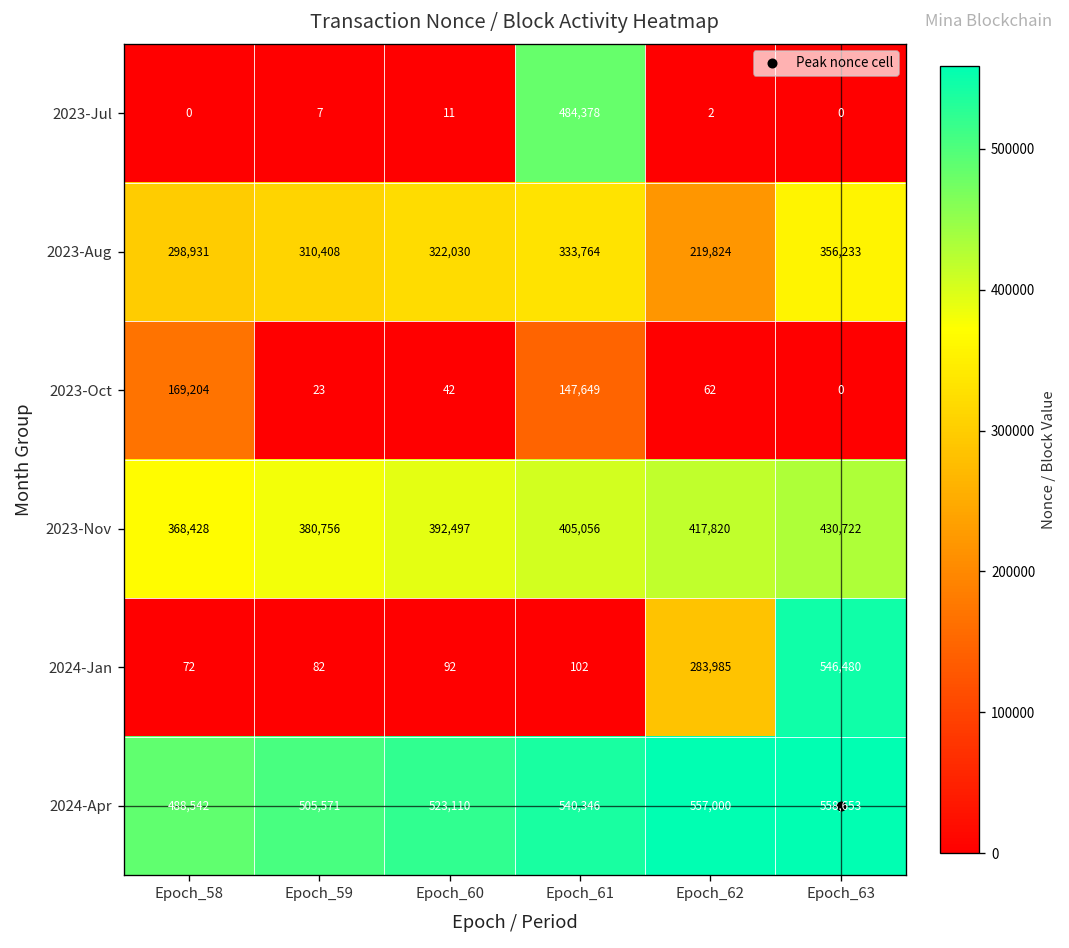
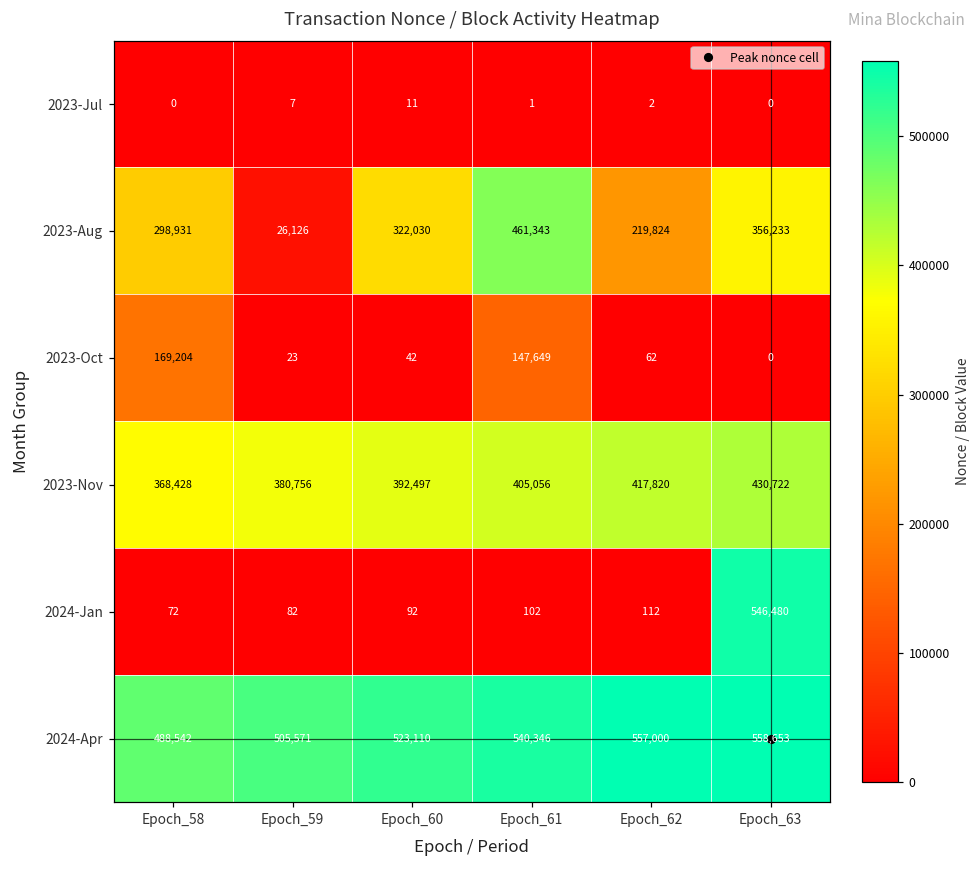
  {
    "2023-Jul": {
      "Epoch_58": "0",
      "Epoch_59": "7",
      "Epoch_60": "11",
-     "Epoch_61": "484,378",
+     "Epoch_61": "1",
      "Epoch_62": "2",
      "Epoch_63": "0"
    },
    "2023-Aug": {
      "Epoch_58": "298,931",
-     "Epoch_59": "310,408",
+     "Epoch_59": "26,126",
      "Epoch_60": "322,030",
-     "Epoch_61": "333,764",
+     "Epoch_61": "461,343",
      "Epoch_62": "219,824",
      "Epoch_63": "356,233"
    },
    "2023-Oct": {
      "Epoch_58": "169,204",
      "Epoch_59": "23",
      "Epoch_60": "42",
      "Epoch_61": "147,649",
      "Epoch_62": "62",
      "Epoch_63": "0"
    },
    "2023-Nov": {
      "Epoch_58": "368,428",
      "Epoch_59": "380,756",
      "Epoch_60": "392,497",
      "Epoch_61": "405,056",
      "Epoch_62": "417,820",
      "Epoch_63": "430,722"
    },
    "2024-Jan": {
      "Epoch_58": "72",
      "Epoch_59": "82",
      "Epoch_60": "92",
      "Epoch_61": "102",
-     "Epoch_62": "283,985",
+     "Epoch_62": "112",
      "Epoch_63": "546,480"
    },
    "2024-Apr": {
      "Epoch_58": "488,542",
      "Epoch_59": "505,571",
      "Epoch_60": "523,110",
      "Epoch_61": "540,346",
      "Epoch_62": "557,000"
    }
  }
